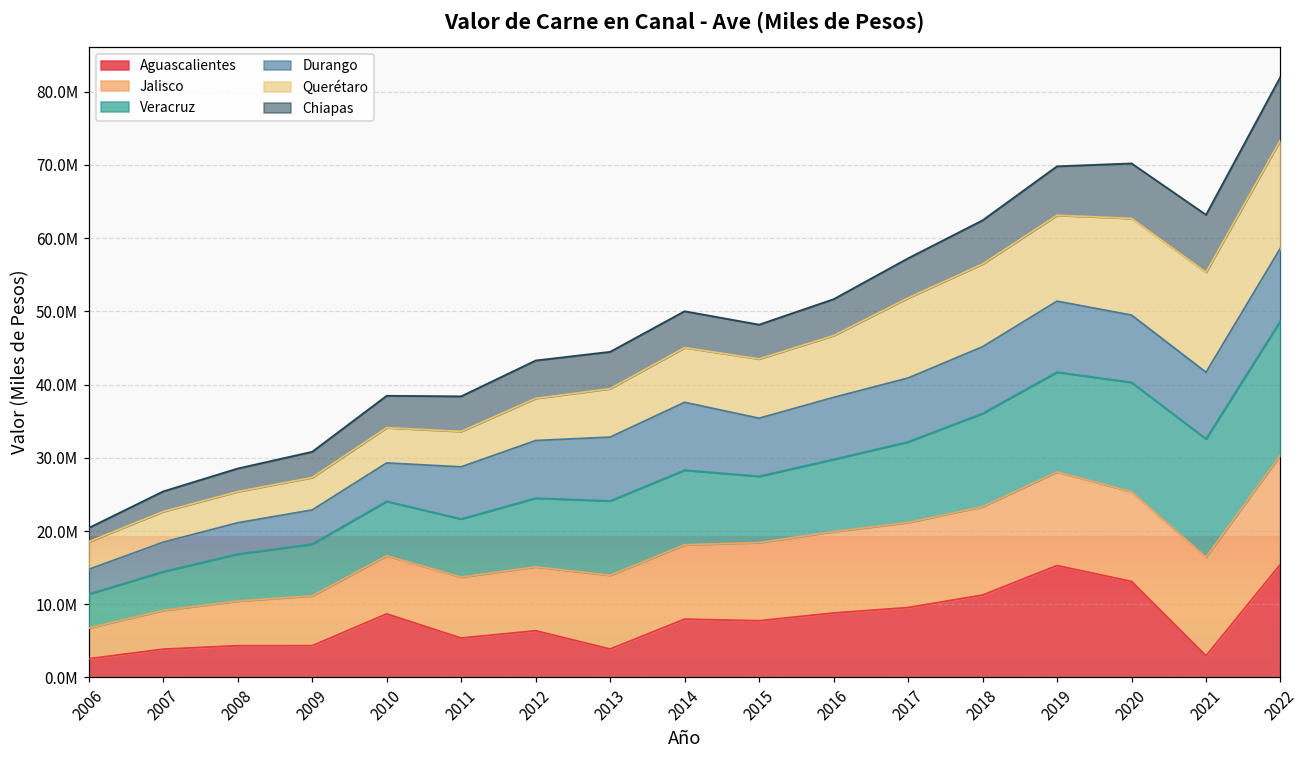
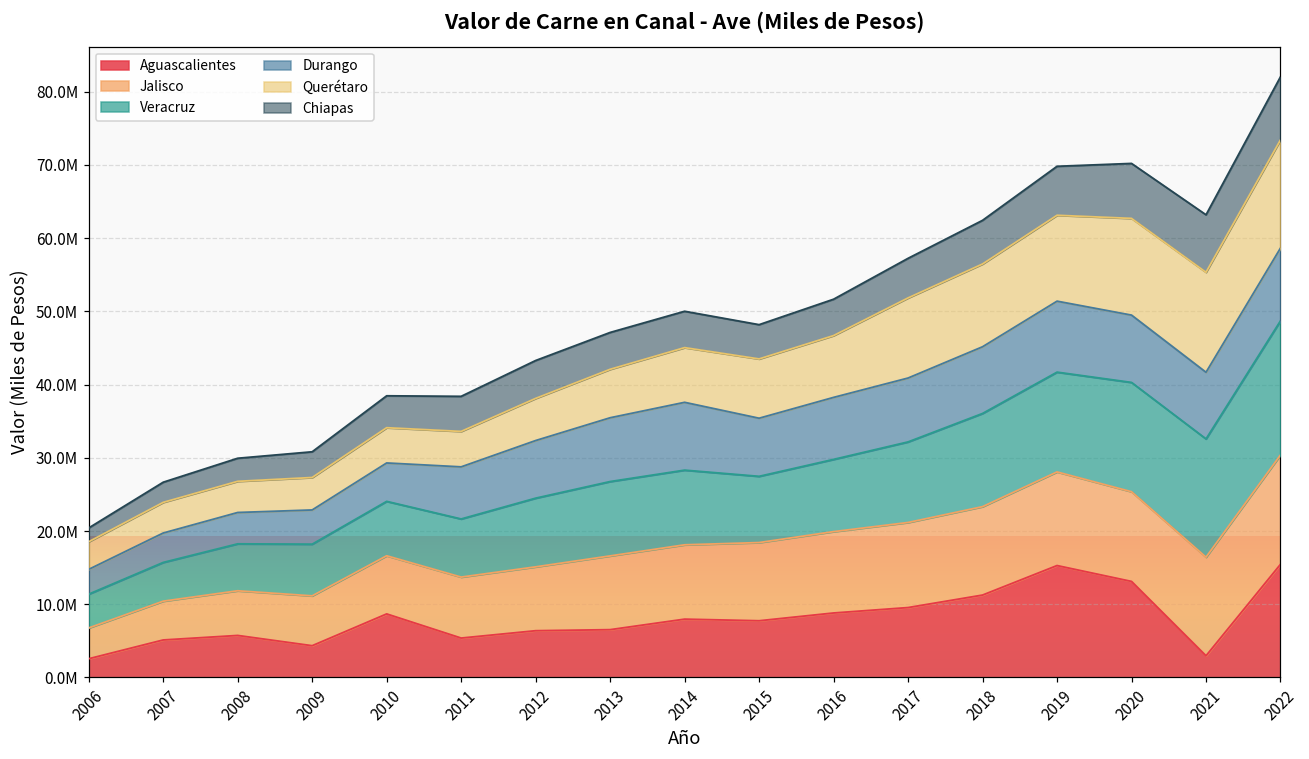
  {
    "Aguascalientes": {
      "2006": 3000000,
-     "2007": 4000000,
-     "2008": 4000000,
+     "2007": 5000000,
+     "2008": 6000000,
      "2009": 4000000,
      "2010": 9000000,
      "2011": 5000000,
      "2012": 6000000,
-     "2013": 4000000,
+     "2013": 7000000,
      "2014": 8000000,
      "2015": 8000000,
      "2016": 9000000,
      "2017": 10000000,
      "2018": 11000000,
      "2019": 15000000,
      "2020": 13000000,
      "2021": 3000000,
      "2022": 15000000
    }
  }
